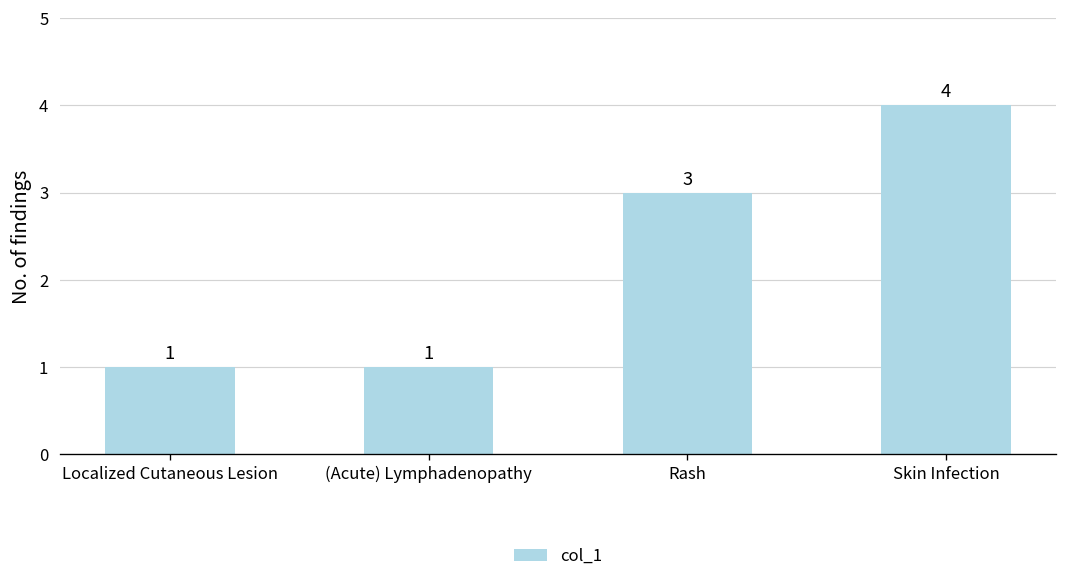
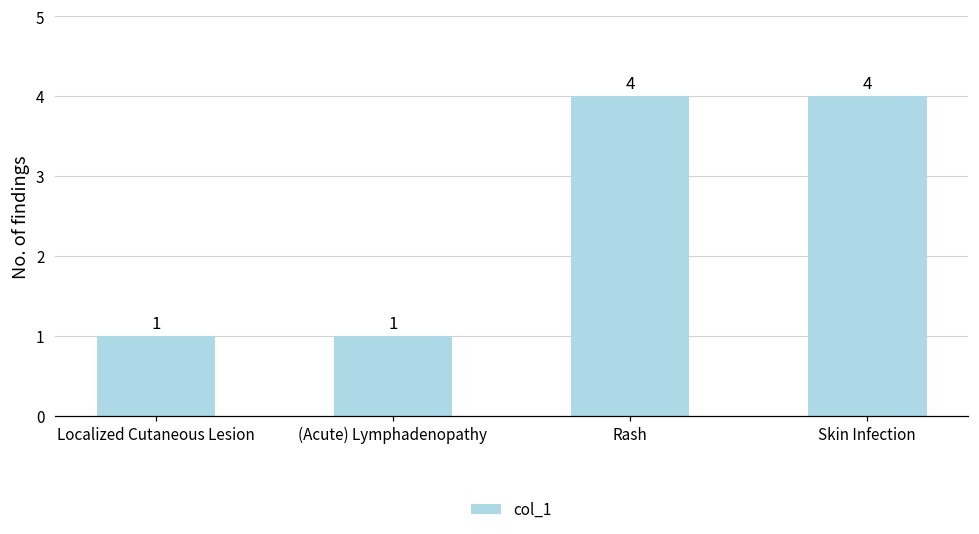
  {
    "Localized Cutaneous Lesion": 1,
    "(Acute) Lymphadenopathy": 1,
-   "Rash": 3,
+   "Rash": 4,
    "Skin Infection": 4
  }
